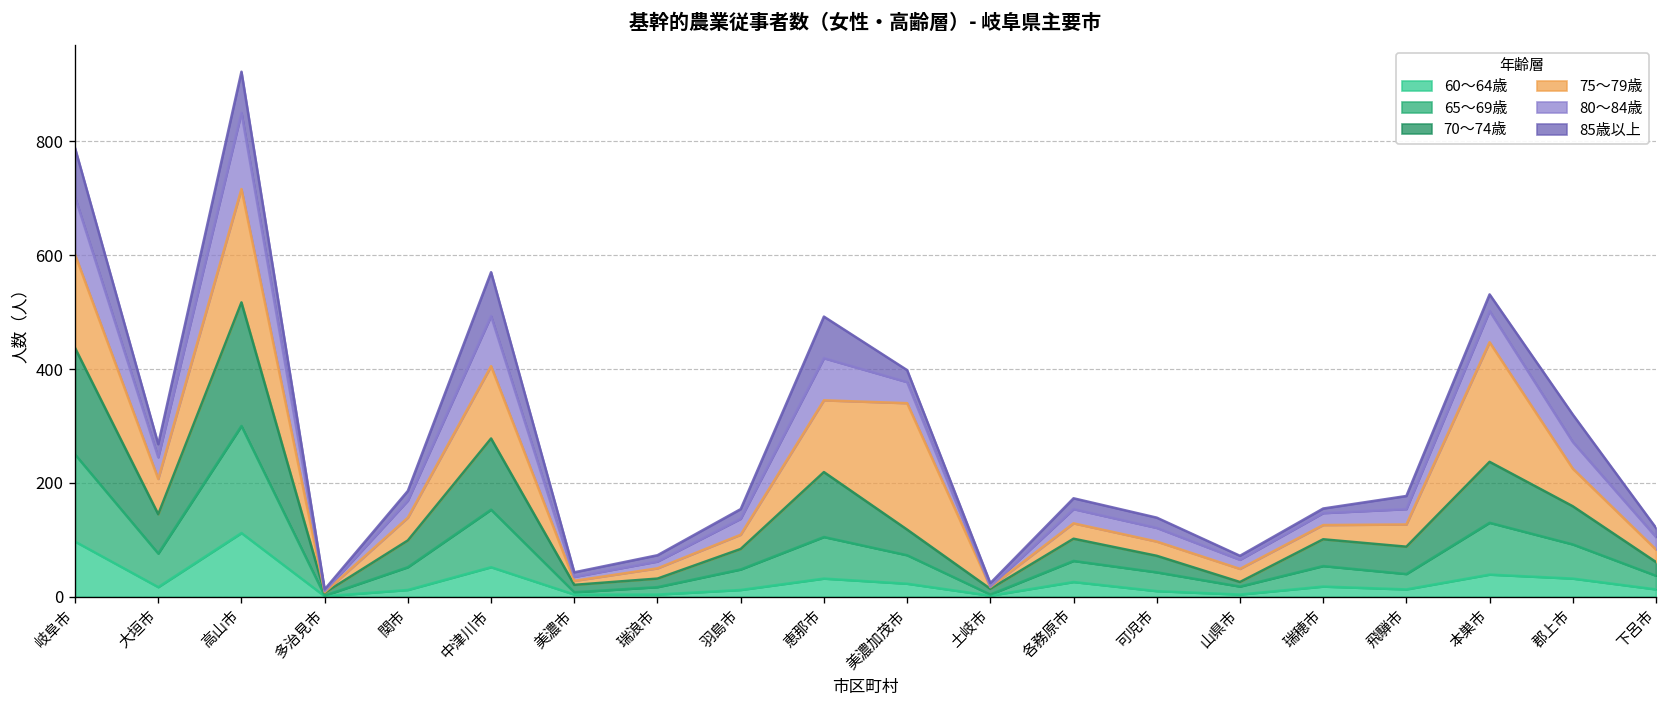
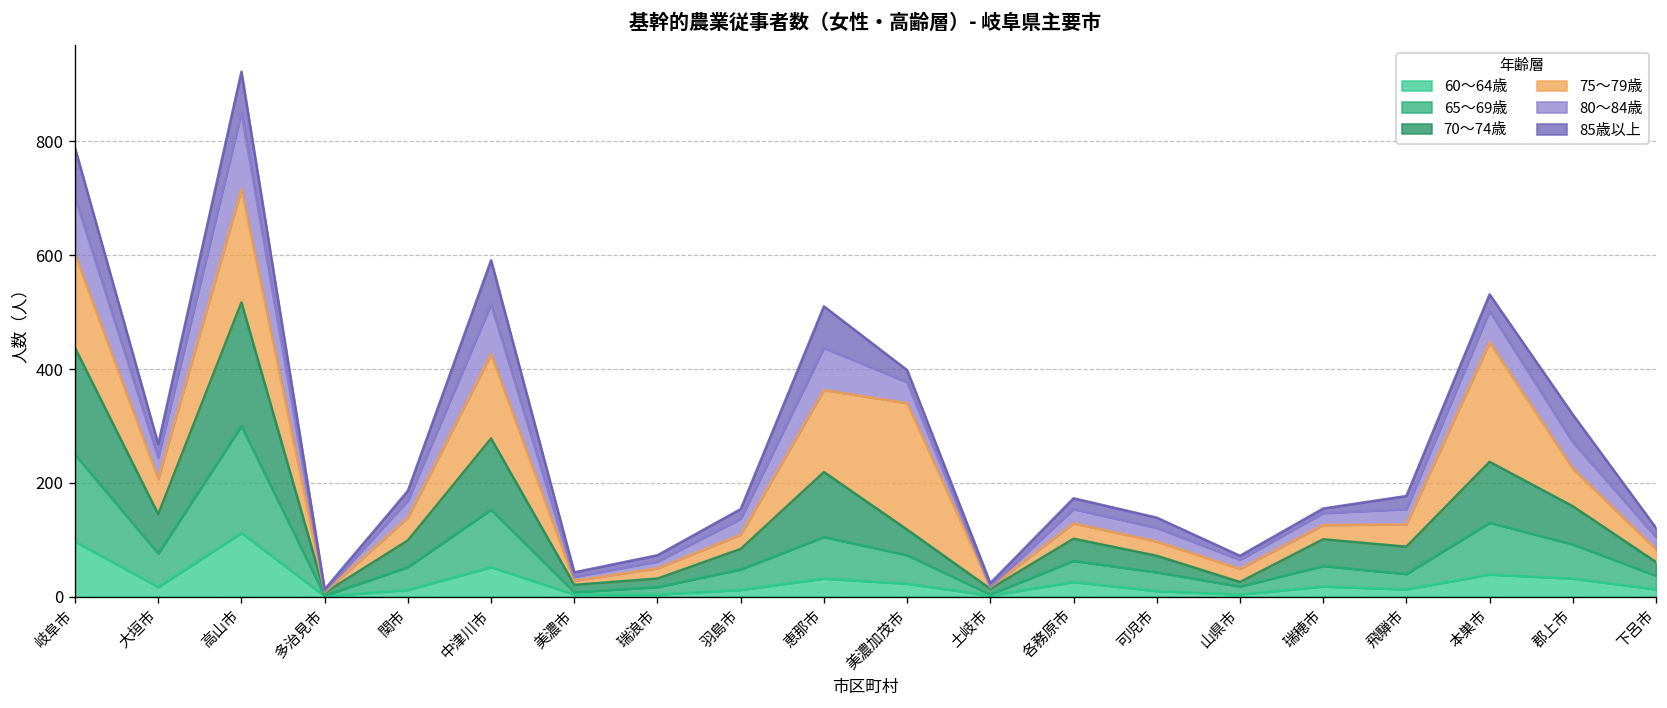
  {
    "75〜79歳": {
      "岐阜市": 160,
      "大垣市": 60,
      "高山市": 200,
      "関市": 40,
-     "中津川市": 130,
+     "中津川市": 150,
      "美濃市": 10,
      "瑞浪市": 20,
      "羽島市": 30,
-     "恵那市": 130,
+     "恵那市": 140,
      "美濃加茂市": 220,
      "各務原市": 30,
      "可児市": 30,
      "山県市": 20,
      "瑞穂市": 30,
      "飛騨市": 40,
      "本巣市": 210,
      "郡上市": 70,
      "下呂市": 20
    }
  }
